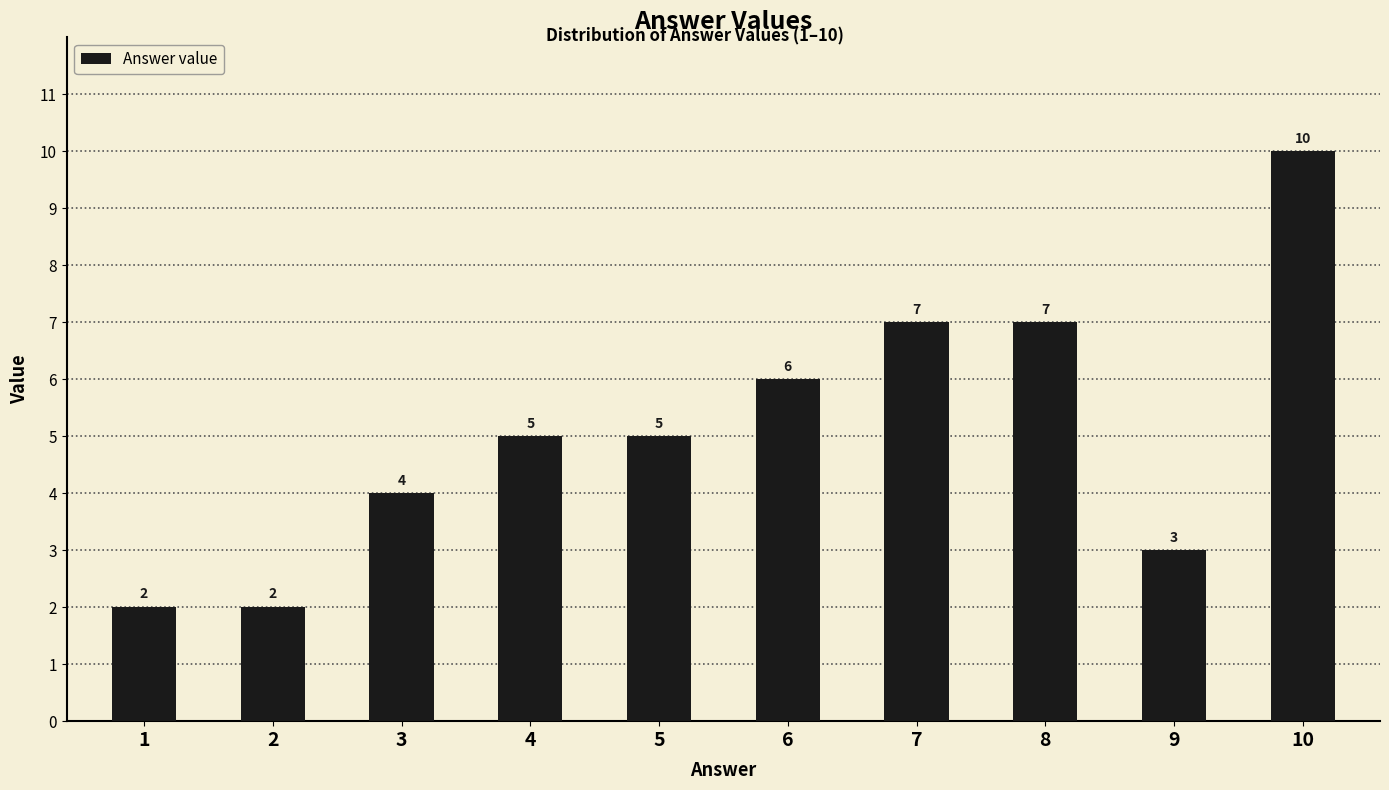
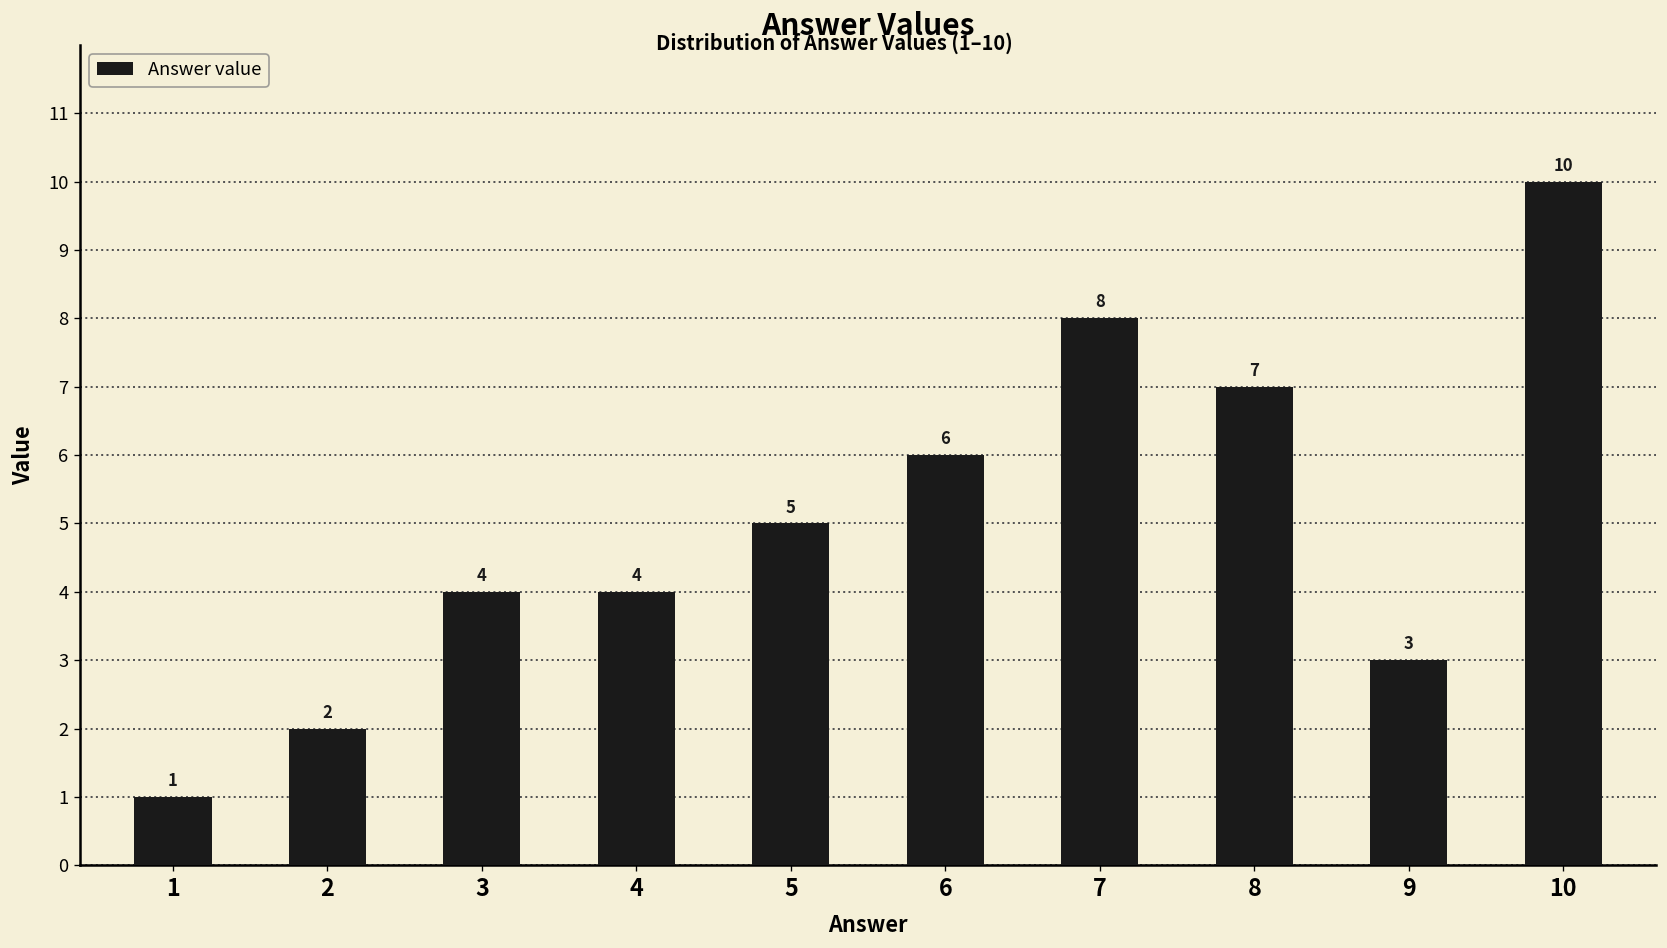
  {
-   "1": 2,
+   "1": 1,
    "2": 2,
    "3": 4,
-   "4": 5,
+   "4": 4,
    "5": 5,
    "6": 6,
-   "7": 7,
+   "7": 8,
    "8": 7,
    "9": 3,
    "10": 10
  }
